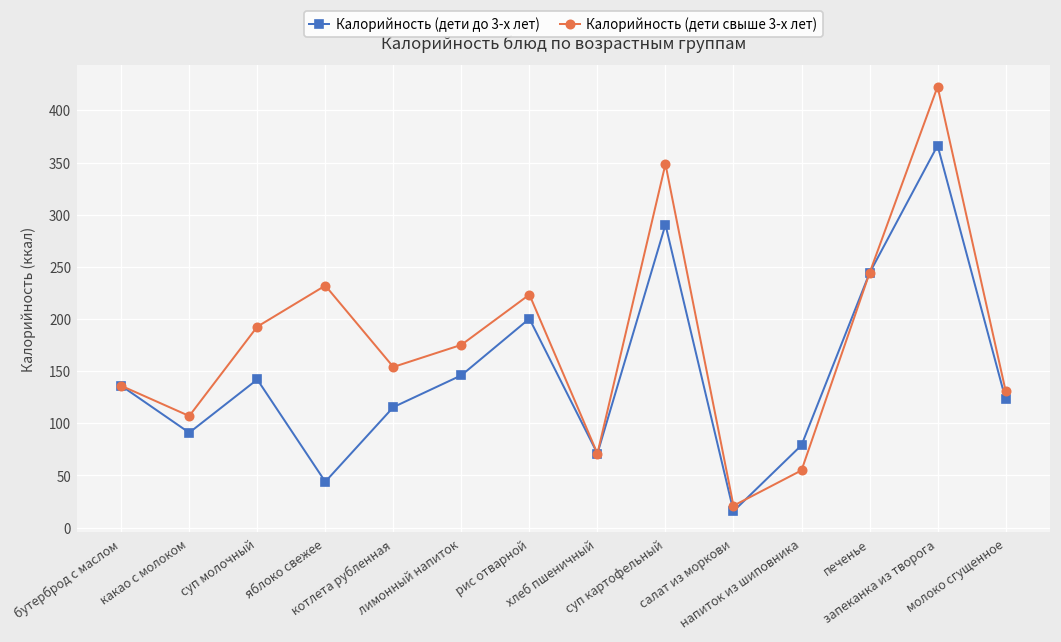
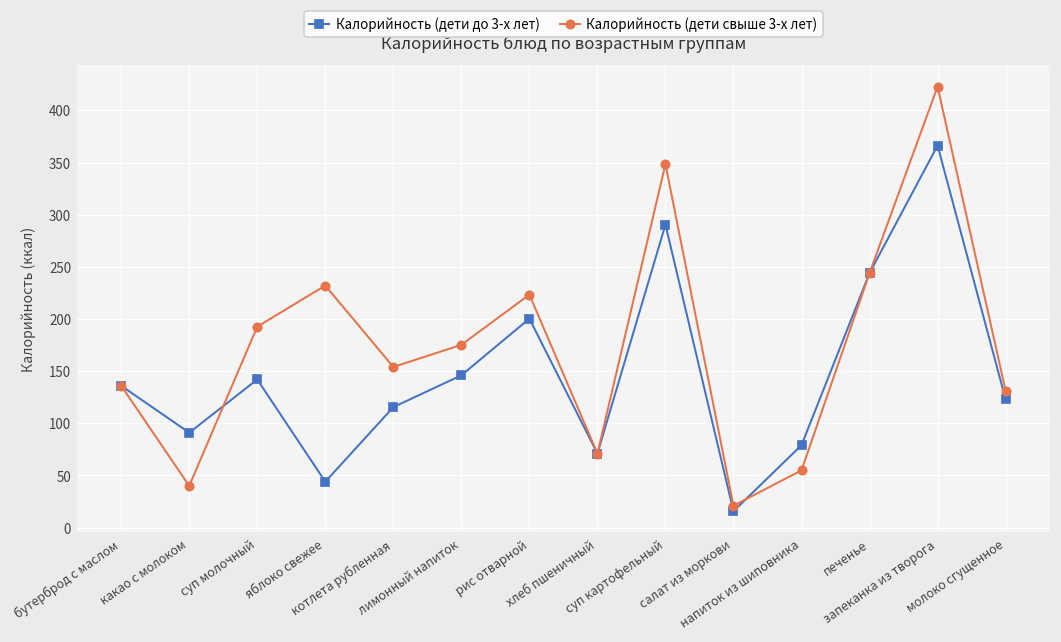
  {
    "Калорийность (дети до 3-х лет)": {
      "какао с молоком": 90,
      "суп молочный": 140,
      "яблоко свежее": 40,
      "котлета рубленная": 120,
      "лимонный напиток": 150,
      "рис отварной": 200,
      "суп картофельный": 290,
      "салат из моркови": 20,
      "напиток из шиповника": 80,
      "запеканка из творога": 370,
      "молоко сгущенное": 120
    },
    "Калорийность (дети свыше 3-х лет)": {
-     "какао с молоком": 110,
+     "какао с молоком": 40,
      "суп молочный": 190,
      "яблоко свежее": 230,
      "котлета рубленная": 150,
      "лимонный напиток": 180,
      "рис отварной": 220,
      "суп картофельный": 350,
      "салат из моркови": 20,
      "напиток из шиповника": 50,
      "запеканка из творога": 420,
      "молоко сгущенное": 130
    }
  }
